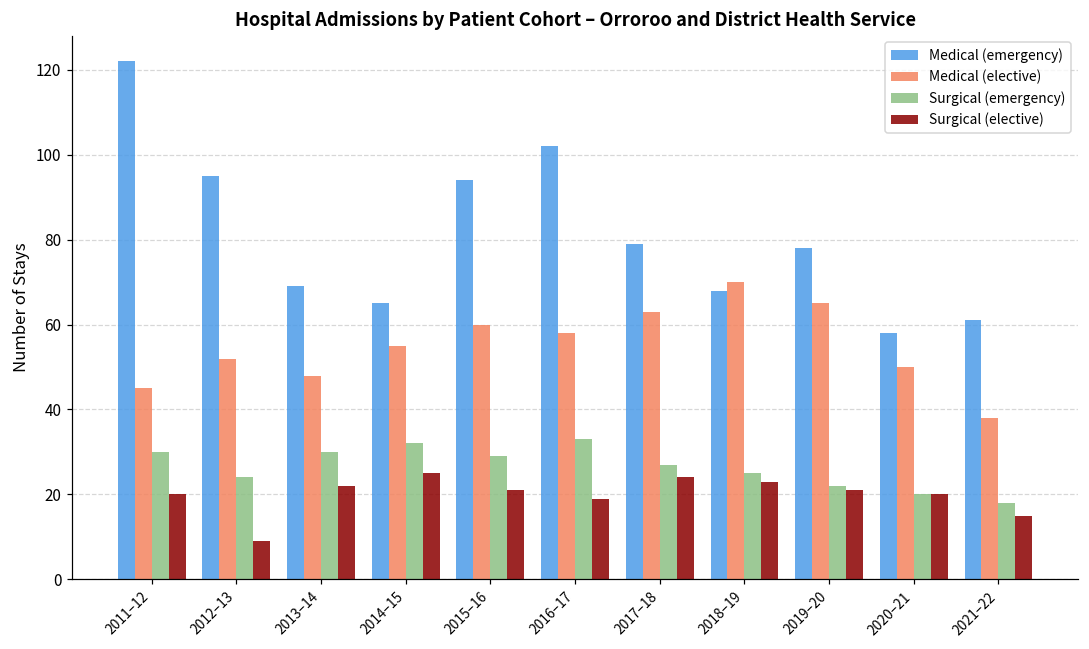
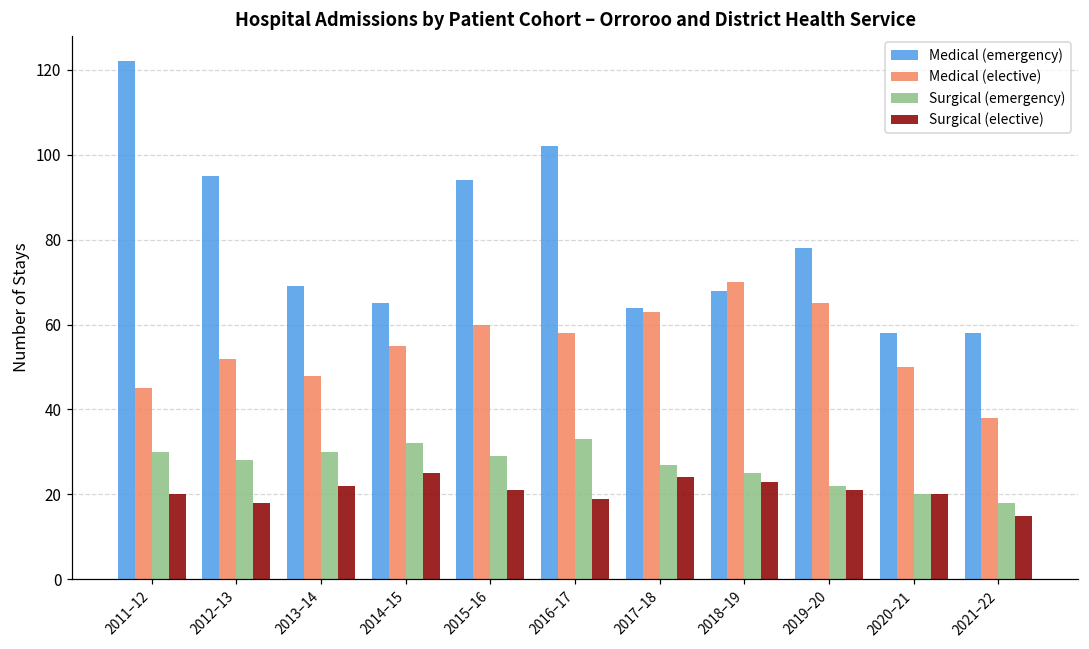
  {
    "Medical (emergency)": {
      "2011–12": 122,
      "2012–13": 95,
      "2013–14": 69,
      "2014–15": 65,
      "2015–16": 94,
      "2016–17": 102,
-     "2017–18": 79,
+     "2017–18": 64,
      "2018–19": 68,
      "2019–20": 78,
      "2020–21": 58,
-     "2021–22": 61
+     "2021–22": 58
    },
    "Medical (elective)": {
      "2011–12": 45,
      "2012–13": 52,
      "2013–14": 48,
      "2014–15": 55,
      "2015–16": 60,
      "2016–17": 58,
      "2017–18": 63,
      "2018–19": 70,
      "2019–20": 65,
      "2020–21": 50,
      "2021–22": 38
    },
    "Surgical (emergency)": {
      "2011–12": 30,
-     "2012–13": 24,
+     "2012–13": 28,
      "2013–14": 30,
      "2014–15": 32,
      "2015–16": 29,
      "2016–17": 33,
      "2017–18": 27,
      "2018–19": 25,
      "2019–20": 22,
      "2020–21": 20,
      "2021–22": 18
    },
    "Surgical (elective)": {
      "2011–12": 20,
-     "2012–13": 9,
+     "2012–13": 18,
      "2013–14": 22,
      "2014–15": 25,
      "2015–16": 21,
      "2016–17": 19,
      "2017–18": 24,
      "2018–19": 23,
      "2019–20": 21,
      "2020–21": 20,
      "2021–22": 15
    }
  }
